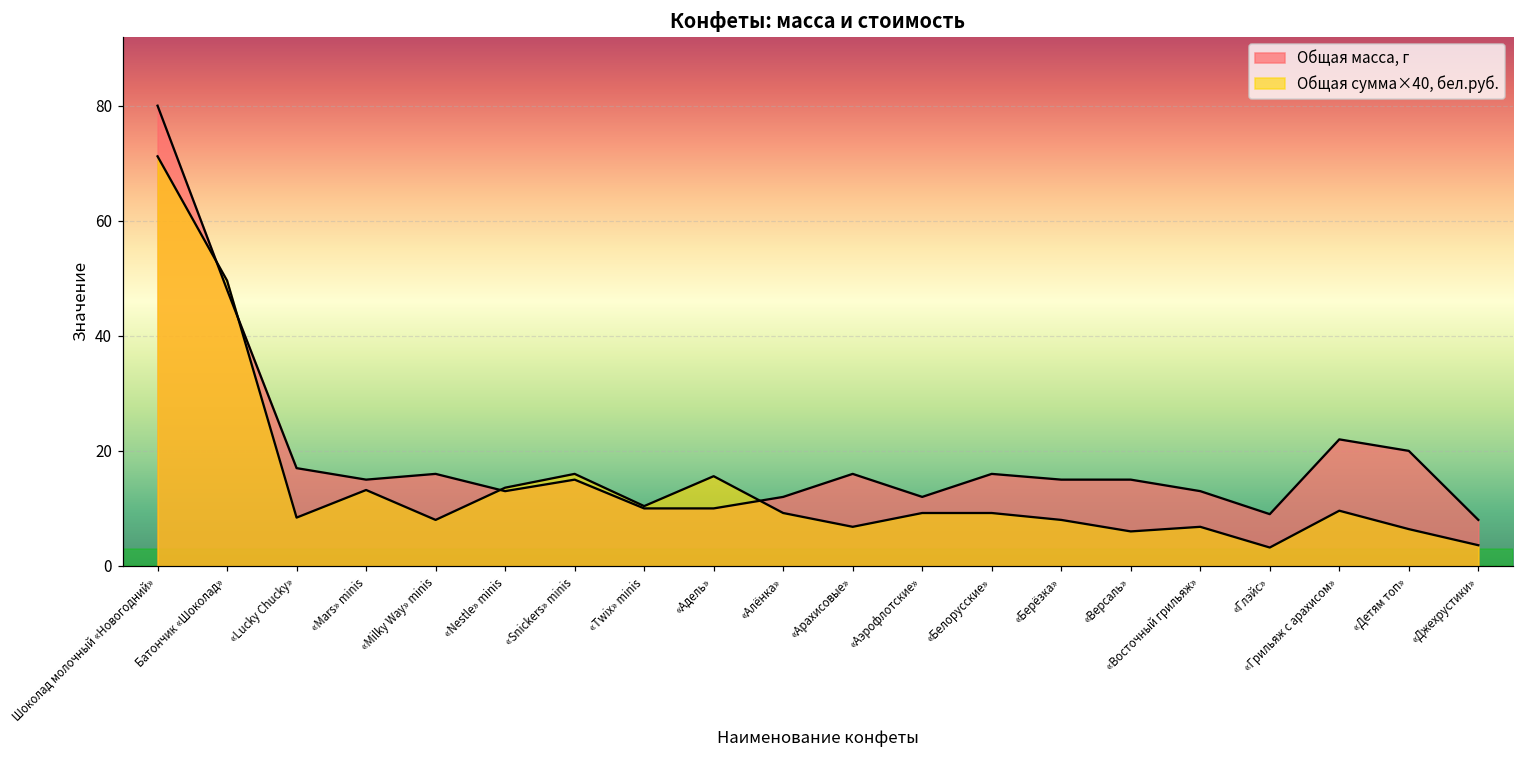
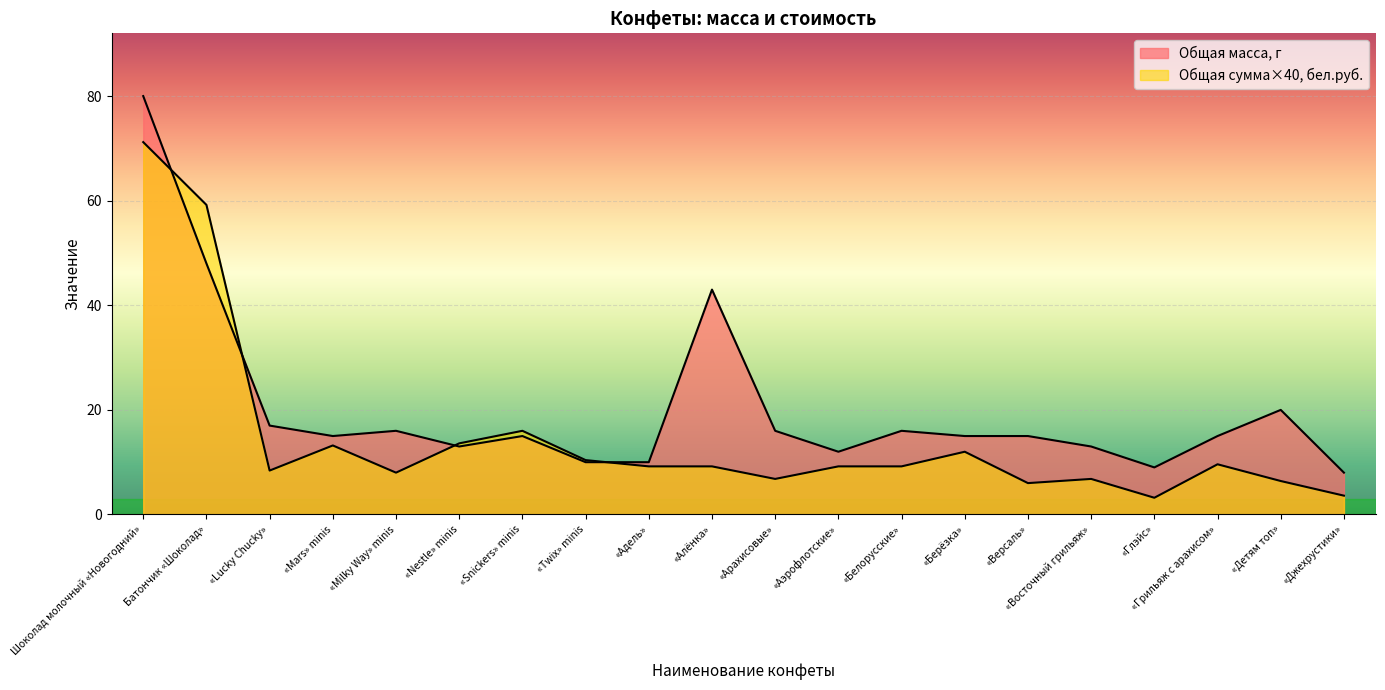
  {
    "Общая масса, г": {
      "Шоколад молочный «Новогодний»": 80,
      "Батончик «Шоколад»": 48,
      "«Lucky Chucky»": 17,
      "«Mars» minis": 15,
      "«Milky Way» minis": 16,
      "«Nestle» minis": 13,
      "«Snickers» minis": 15,
      "«Адель»": 10,
-     "«Алёнка»": 12,
+     "«Алёнка»": 43,
      "«Арахисовые»": 16,
      "«Аэрофлотские»": 12,
      "«Белорусские»": 16,
      "«Берёзка»": 15,
      "«Версаль»": 15,
      "«Восточный грильяж»": 13,
      "«Глэйс»": 9,
-     "«Грильяж с арахисом»": 22,
+     "«Грильяж с арахисом»": 15,
      "«Детям топ»": 20,
      "«Джехрустики»": 8
    },
    "Общая сумма×40, бел.руб.": {
      "Шоколад молочный «Новогодний»": 71,
-     "Батончик «Шоколад»": 50,
+     "Батончик «Шоколад»": 59,
      "«Lucky Chucky»": 8,
      "«Mars» minis": 13,
      "«Milky Way» minis": 8,
      "«Nestle» minis": 14,
      "«Snickers» minis": 16,
-     "«Адель»": 16,
+     "«Адель»": 9,
      "«Алёнка»": 9,
      "«Арахисовые»": 7,
      "«Аэрофлотские»": 9,
      "«Белорусские»": 9,
-     "«Берёзка»": 8,
+     "«Берёзка»": 12,
      "«Версаль»": 6,
      "«Восточный грильяж»": 7,
      "«Глэйс»": 3,
      "«Грильяж с арахисом»": 10,
      "«Детям топ»": 6,
      "«Джехрустики»": 4
    }
  }
